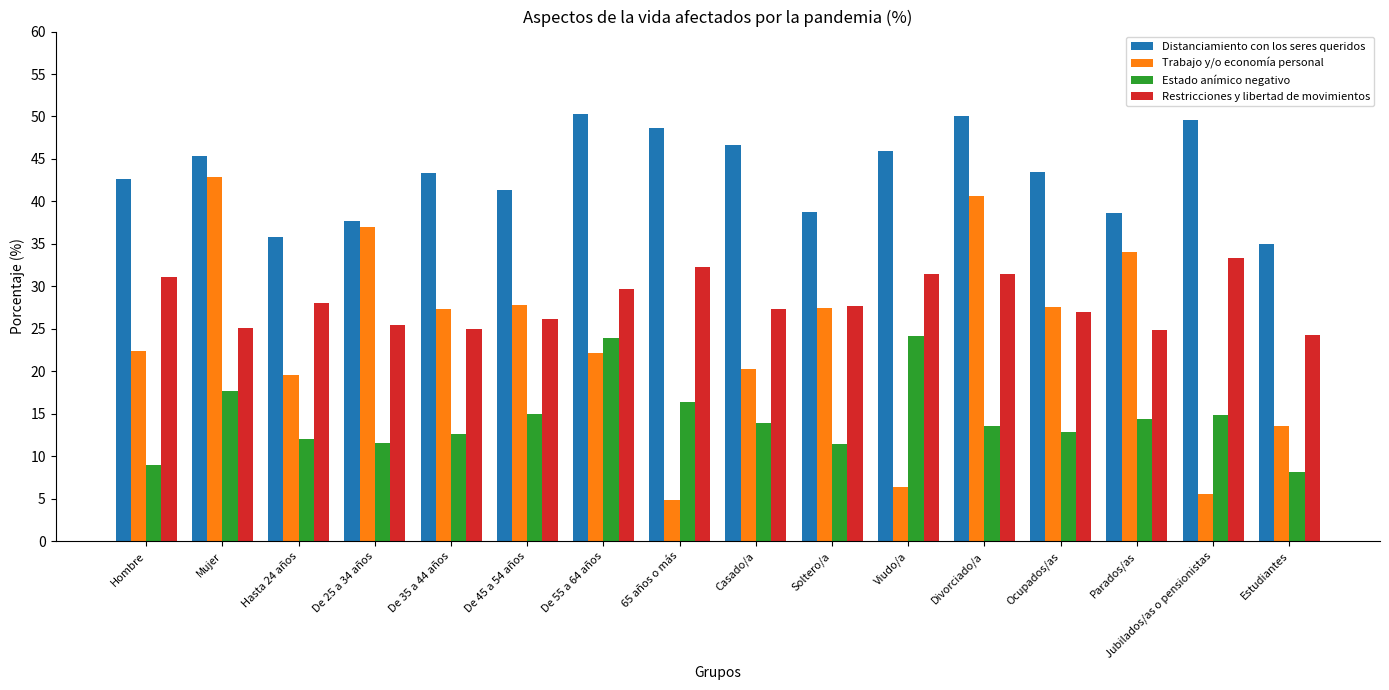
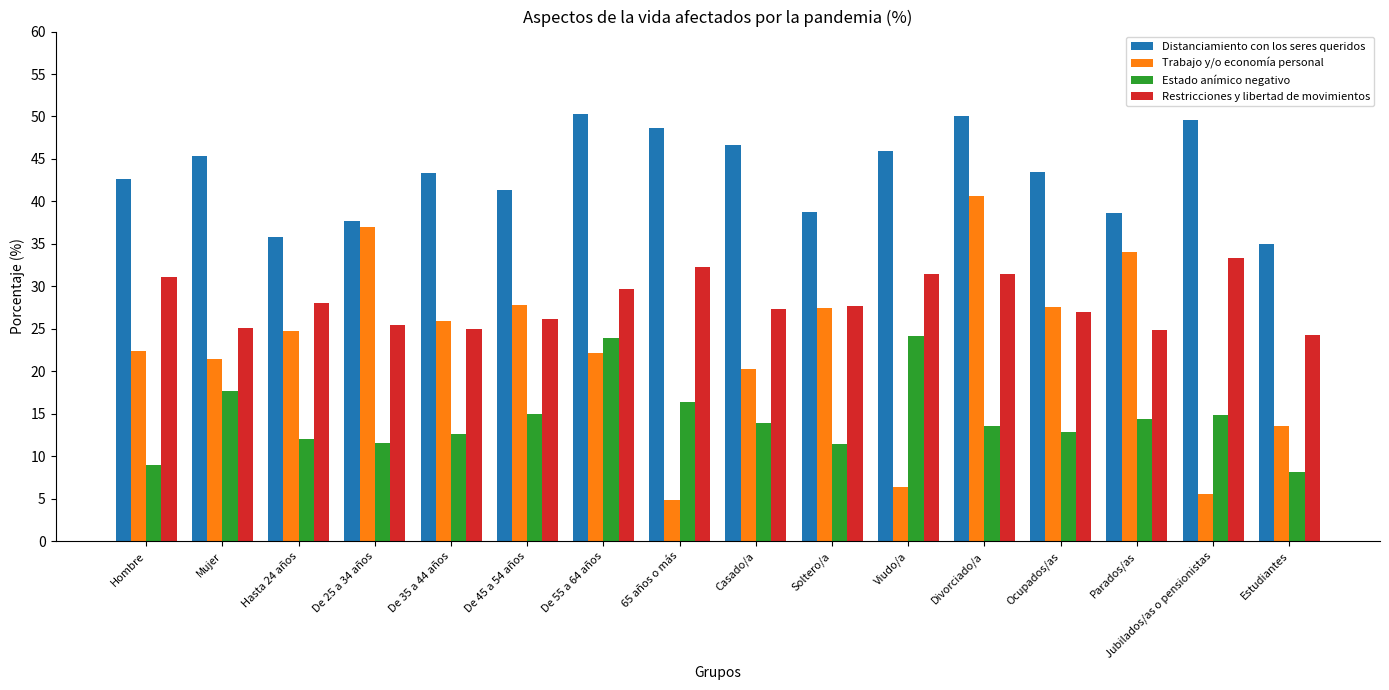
  {
    "Distanciamiento con los seres queridos": {
      "Hombre": 43,
      "Mujer": 45,
      "Hasta 24 años": 36,
      "De 25 a 34 años": 38,
      "De 35 a 44 años": 43,
      "De 45 a 54 años": 41,
      "De 55 a 64 años": 50,
      "65 años o más": 49,
      "Casado/a": 47,
      "Soltero/a": 39,
      "Viudo/a": 46,
      "Divorciado/a": 50,
      "Ocupados/as": 44,
      "Parados/as": 39,
      "Jubilados/as o pensionistas": 50,
      "Estudiantes": 35
    },
    "Trabajo y/o economía personal": {
      "Hombre": 22,
-     "Mujer": 43,
-     "Hasta 24 años": 20,
+     "Mujer": 21,
+     "Hasta 24 años": 25,
      "De 25 a 34 años": 37,
-     "De 35 a 44 años": 27,
+     "De 35 a 44 años": 26,
      "De 45 a 54 años": 28,
      "De 55 a 64 años": 22,
      "65 años o más": 5,
      "Casado/a": 20,
      "Soltero/a": 27,
      "Viudo/a": 6,
      "Divorciado/a": 41,
      "Ocupados/as": 28,
      "Parados/as": 34,
      "Jubilados/as o pensionistas": 6,
      "Estudiantes": 14
    },
    "Estado anímico negativo": {
      "Hombre": 9,
      "Mujer": 18,
      "Hasta 24 años": 12,
      "De 25 a 34 años": 12,
      "De 35 a 44 años": 13,
      "De 45 a 54 años": 15,
      "De 55 a 64 años": 24,
      "65 años o más": 16,
      "Casado/a": 14,
      "Soltero/a": 11,
      "Viudo/a": 24,
      "Divorciado/a": 14,
      "Ocupados/as": 13,
      "Parados/as": 14,
      "Jubilados/as o pensionistas": 15,
      "Estudiantes": 8
    },
    "Restricciones y libertad de movimientos": {
      "Hombre": 31,
      "Mujer": 25,
      "Hasta 24 años": 28,
      "De 25 a 34 años": 25,
      "De 35 a 44 años": 25,
      "De 45 a 54 años": 26,
      "De 55 a 64 años": 30,
      "65 años o más": 32,
      "Casado/a": 27,
      "Soltero/a": 28,
      "Viudo/a": 31,
      "Divorciado/a": 32,
      "Ocupados/as": 27,
      "Parados/as": 25,
      "Jubilados/as o pensionistas": 33,
      "Estudiantes": 24
    }
  }
